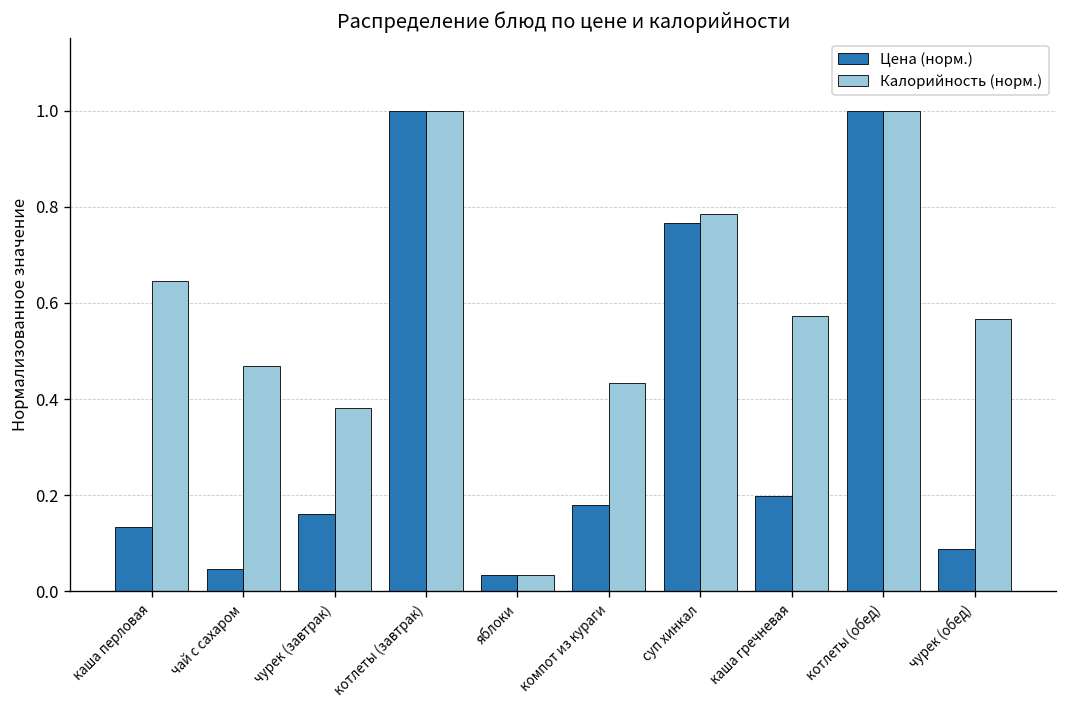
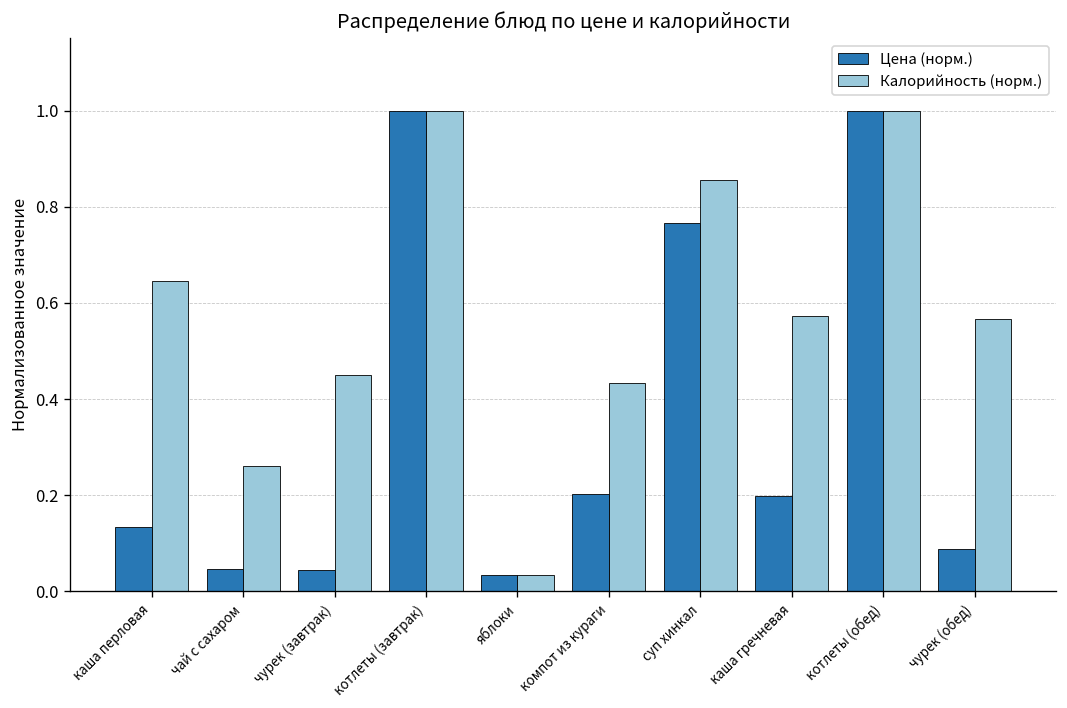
  {
    "Цена (норм.)": {
      "каша перловая": 0.13,
      "чай с сахаром": 0.05,
-     "чурек (завтрак)": 0.16,
+     "чурек (завтрак)": 0.04,
      "котлеты (завтрак)": 1.00,
      "яблоки": 0.03,
-     "компот из кураги": 0.18,
+     "компот из кураги": 0.20,
      "суп хинкал": 0.77,
      "каша гречневая": 0.20,
      "котлеты (обед)": 1.00,
      "чурек (обед)": 0.09
    },
    "Калорийность (норм.)": {
      "каша перловая": 0.65,
-     "чай с сахаром": 0.47,
-     "чурек (завтрак)": 0.38,
+     "чай с сахаром": 0.26,
+     "чурек (завтрак)": 0.45,
      "котлеты (завтрак)": 1.00,
      "яблоки": 0.03,
      "компот из кураги": 0.43,
-     "суп хинкал": 0.78,
+     "суп хинкал": 0.86,
      "каша гречневая": 0.57,
      "котлеты (обед)": 1.00,
      "чурек (обед)": 0.57
    }
  }
